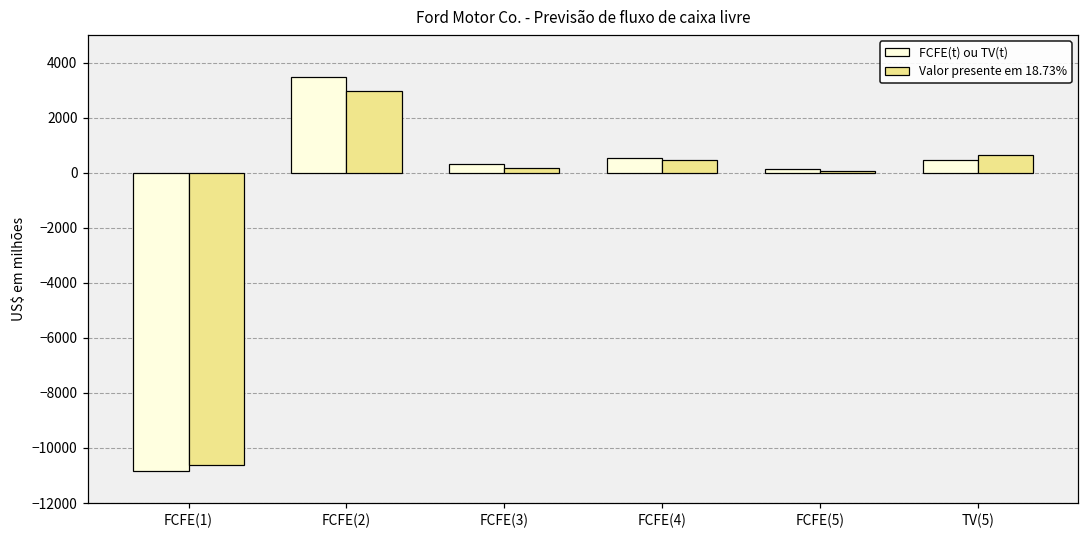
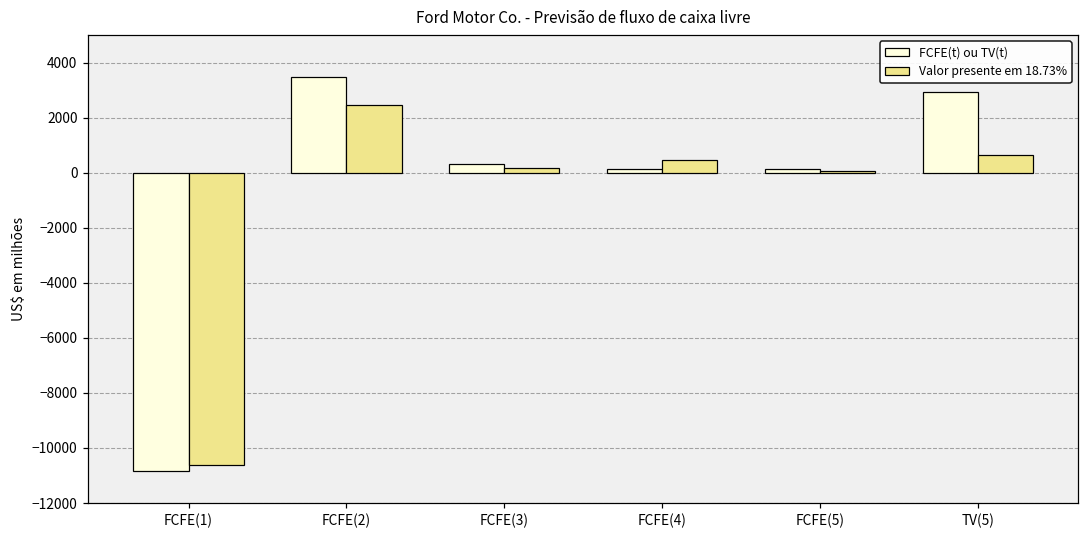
  {
    "FCFE(t) ou TV(t)": {
      "FCFE(1)": -10900,
      "FCFE(2)": 3500,
      "FCFE(3)": 300,
-     "FCFE(4)": 500,
+     "FCFE(4)": 200,
      "FCFE(5)": 100,
-     "TV(5)": 500
+     "TV(5)": 3000
    },
    "Valor presente em 18.73%": {
      "FCFE(1)": -10600,
-     "FCFE(2)": 3000,
+     "FCFE(2)": 2500,
      "FCFE(3)": 200,
      "FCFE(4)": 500,
      "TV(5)": 600
    }
  }
